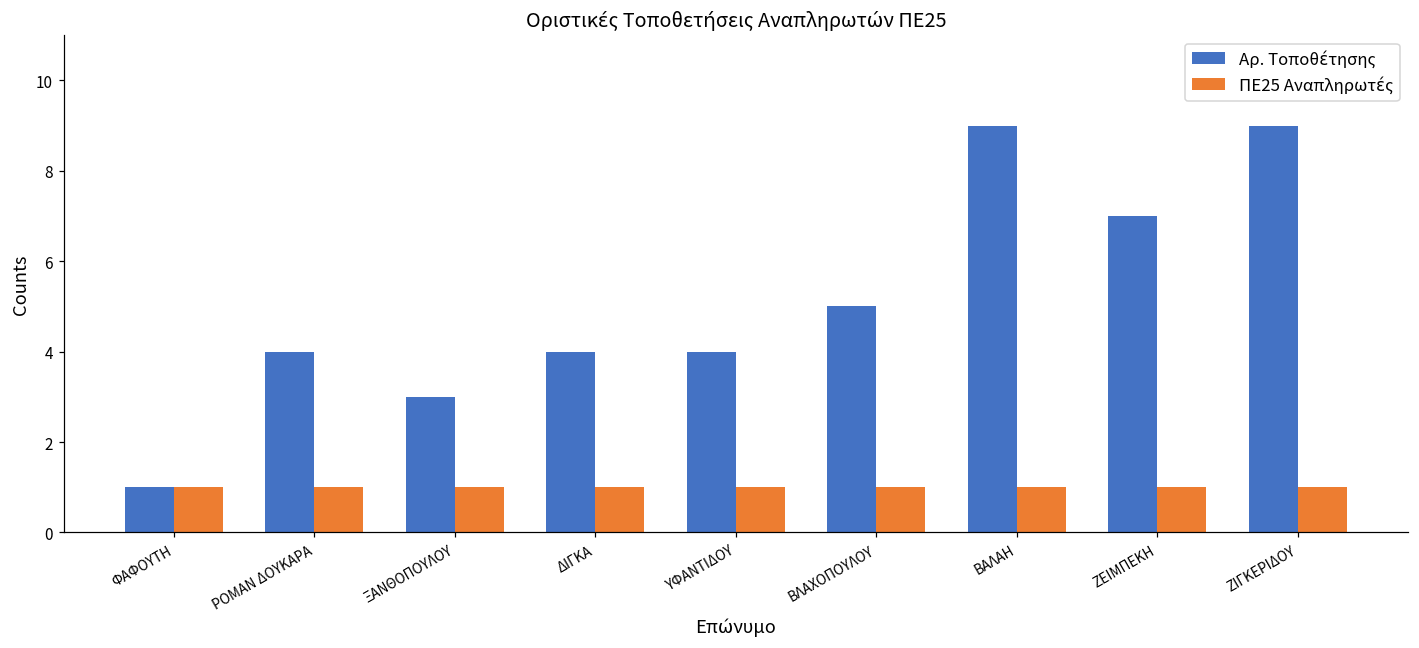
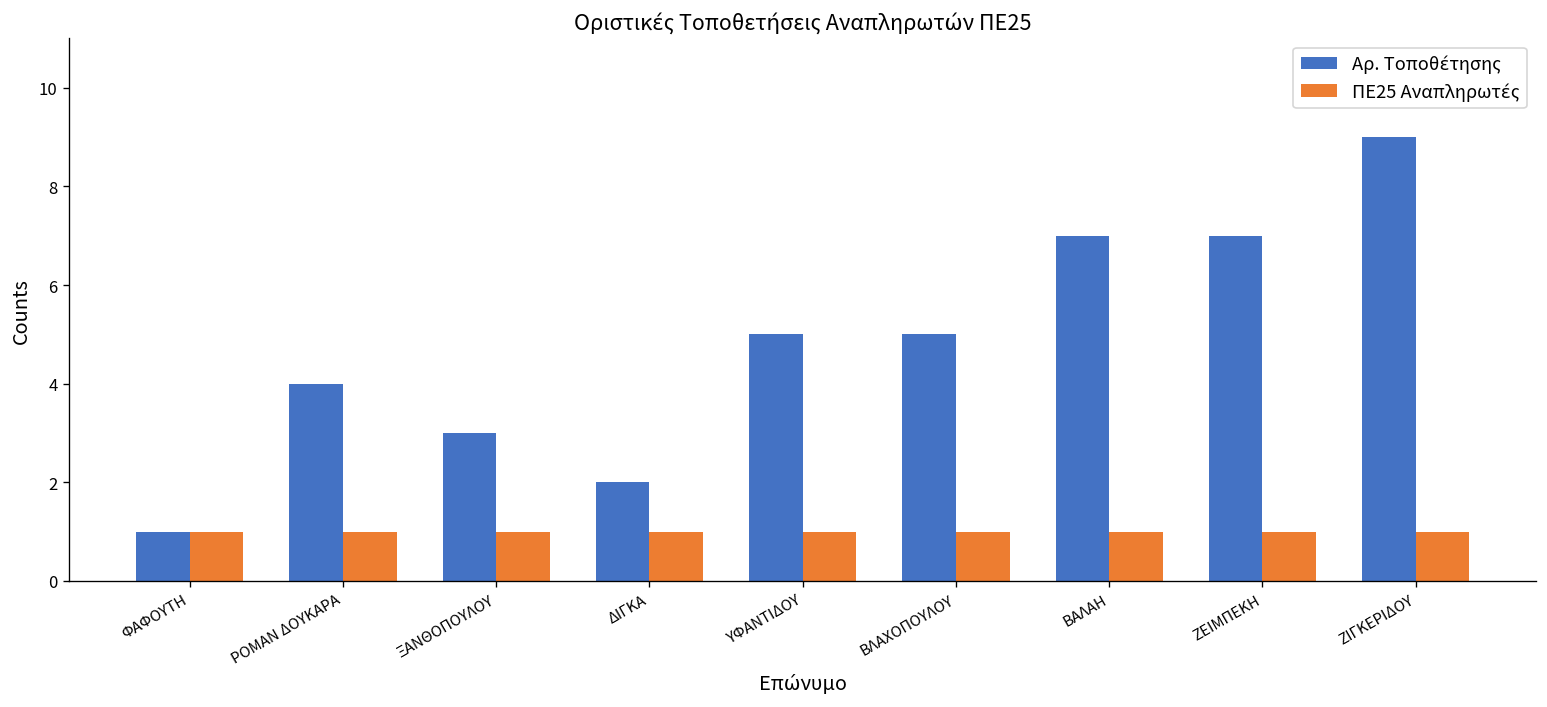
  {
    "Αρ. Τοποθέτησης": {
      "ΦΑΦΟΥΤΗ": 1,
      "ΡΟΜΑΝ ΔΟΥΚΑΡΑ": 4,
      "ΞΑΝΘΟΠΟΥΛΟΥ": 3,
-     "ΔΙΓΚΑ": 4,
-     "ΥΦΑΝΤΙΔΟΥ": 4,
+     "ΔΙΓΚΑ": 2,
+     "ΥΦΑΝΤΙΔΟΥ": 5,
      "ΒΛΑΧΟΠΟΥΛΟΥ": 5,
-     "ΒΑΛΑΗ": 9,
+     "ΒΑΛΑΗ": 7,
      "ΖΕΙΜΠΕΚΗ": 7,
      "ΖΙΓΚΕΡΙΔΟΥ": 9
    },
    "ΠΕ25 Αναπληρωτές": {
      "ΦΑΦΟΥΤΗ": 1,
      "ΡΟΜΑΝ ΔΟΥΚΑΡΑ": 1,
      "ΞΑΝΘΟΠΟΥΛΟΥ": 1,
      "ΔΙΓΚΑ": 1,
      "ΥΦΑΝΤΙΔΟΥ": 1,
      "ΒΛΑΧΟΠΟΥΛΟΥ": 1,
      "ΒΑΛΑΗ": 1,
      "ΖΕΙΜΠΕΚΗ": 1,
      "ΖΙΓΚΕΡΙΔΟΥ": 1
    }
  }
